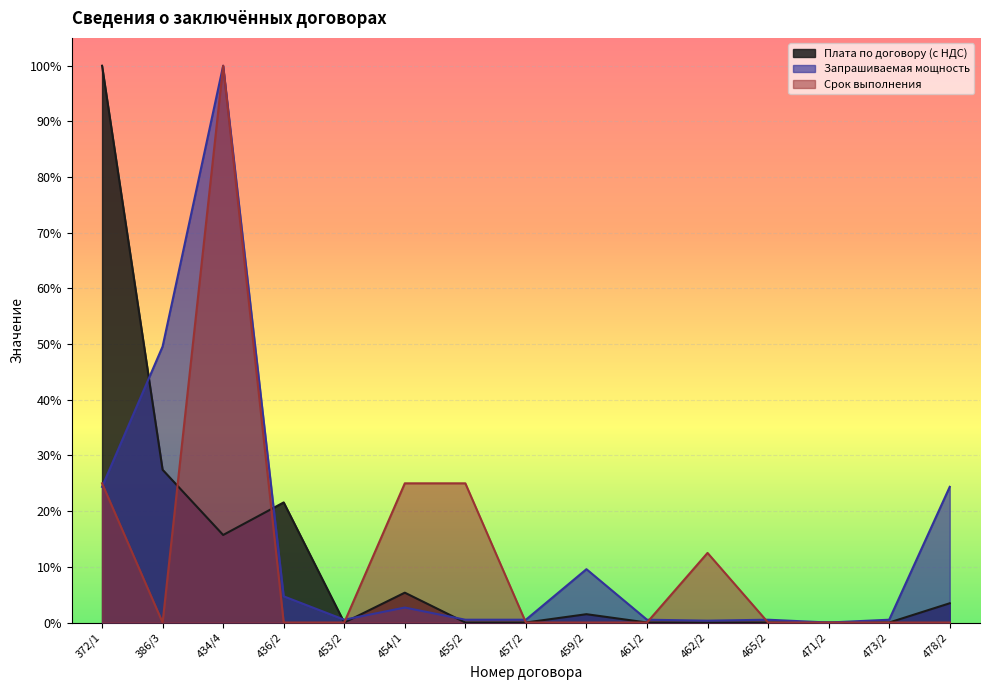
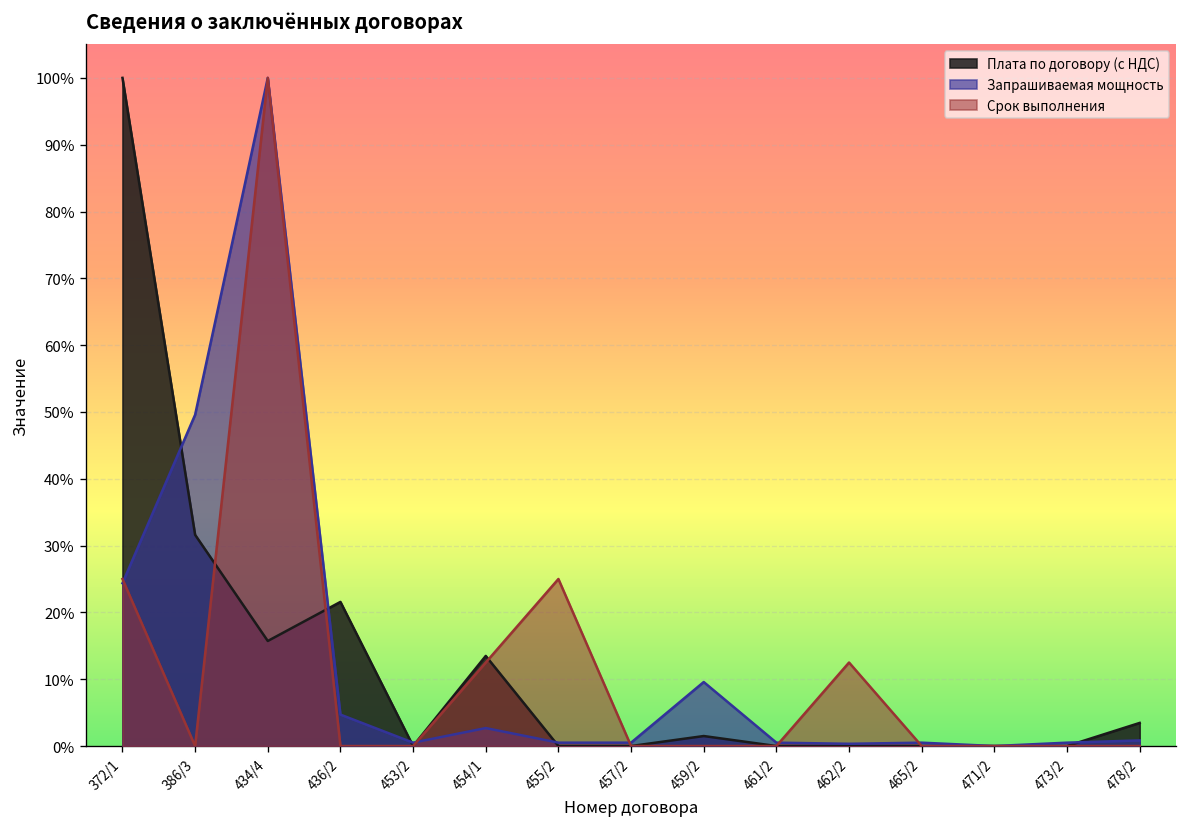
  {
    "Плата по договору (с НДС)": {
      "372/1": "100%",
-     "386/3": "27%",
+     "386/3": "32%",
      "434/4": "16%",
      "436/2": "22%",
-     "454/1": "5%",
+     "454/1": "13%",
      "455/2": "0%",
      "459/2": "1%",
      "478/2": "3%"
    },
    "Запрашиваемая мощность": {
      "372/1": "24%",
      "386/3": "50%",
      "436/2": "5%",
      "453/2": "1%",
      "454/1": "3%",
      "455/2": "1%",
      "457/2": "1%",
      "459/2": "10%",
      "461/2": "1%",
      "465/2": "1%",
      "473/2": "1%",
-     "478/2": "24%"
+     "478/2": "1%"
    },
    "Срок выполнения": {
      "372/1": "25%",
      "386/3": "0%",
      "436/2": "0%",
-     "454/1": "25%",
+     "454/1": "13%",
      "455/2": "25%",
      "459/2": "0%",
      "462/2": "13%",
      "478/2": "0%"
    }
  }
